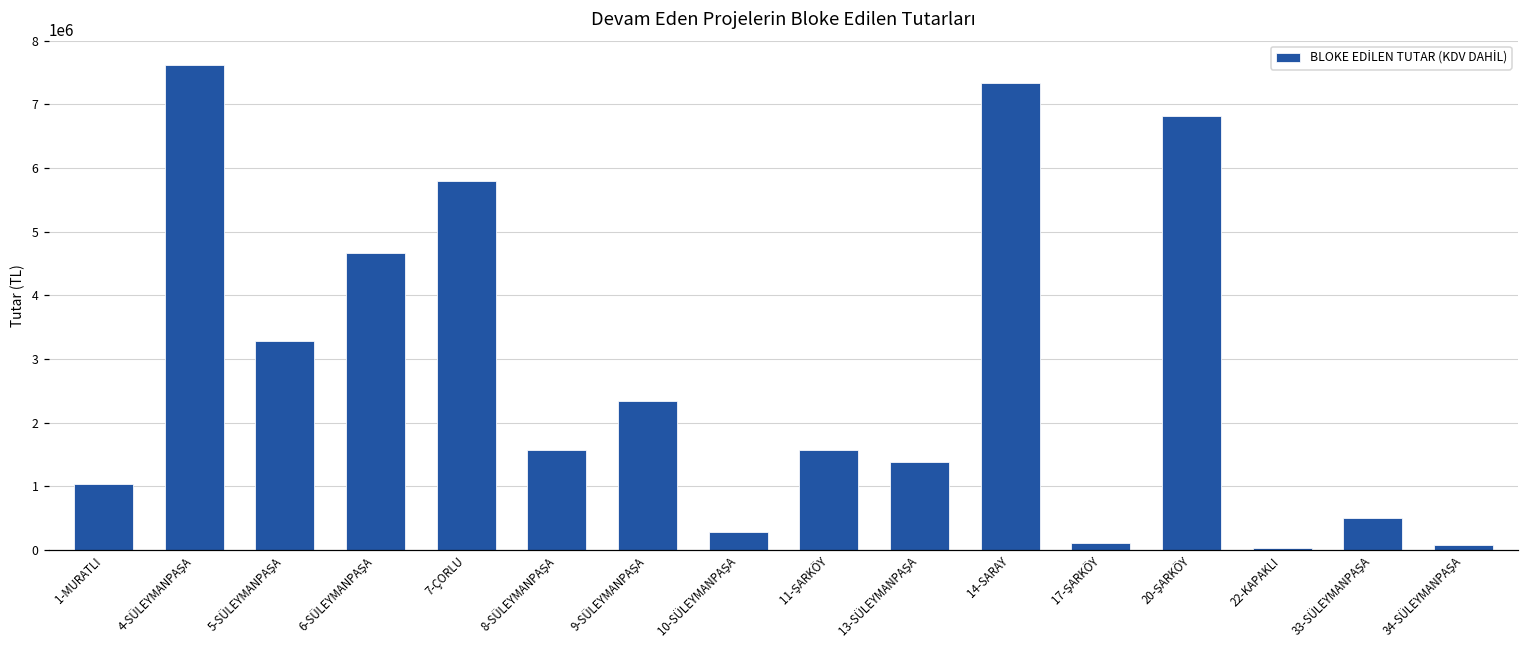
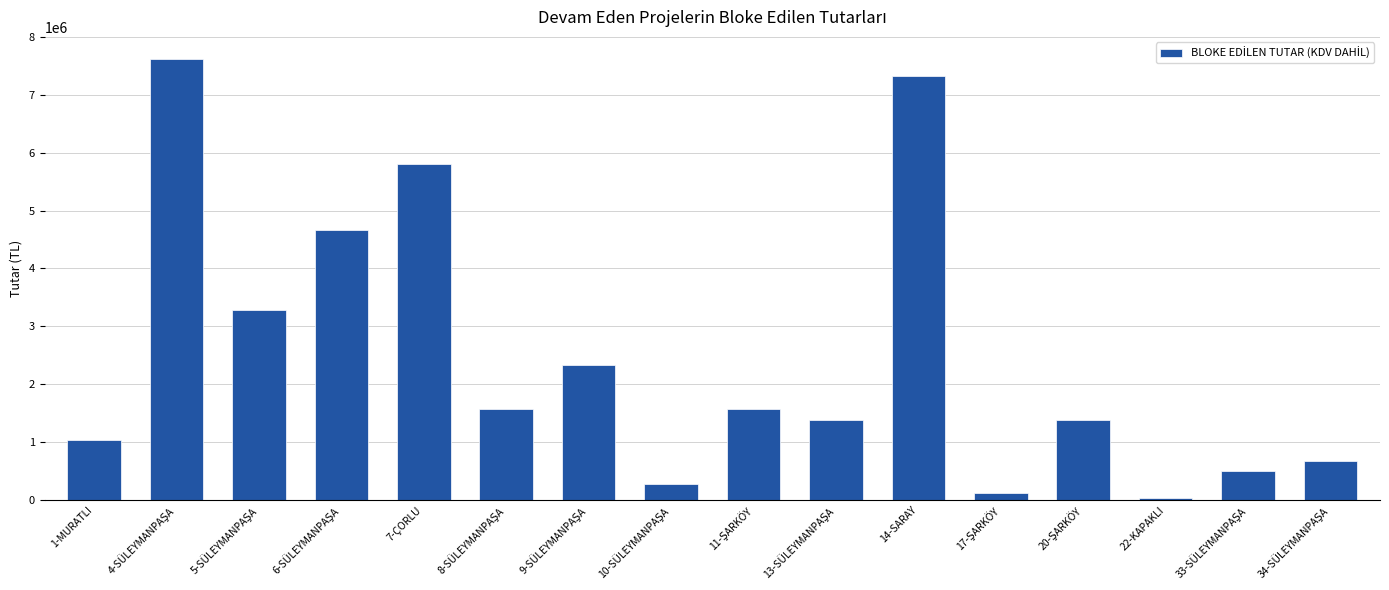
  {
    "1-MURATLI": 1000000,
    "4-SÜLEYMANPAŞA": 7600000,
    "5-SÜLEYMANPAŞA": 3300000,
    "6-SÜLEYMANPAŞA": 4700000,
    "7-ÇORLU": 5800000,
    "8-SÜLEYMANPAŞA": 1600000,
    "9-SÜLEYMANPAŞA": 2300000,
    "10-SÜLEYMANPAŞA": 300000,
    "11-ŞARKÖY": 1600000,
    "13-SÜLEYMANPAŞA": 1400000,
    "14-SARAY": 7300000,
    "17-ŞARKÖY": 100000,
-   "20-ŞARKÖY": 6800000,
+   "20-ŞARKÖY": 1400000,
    "33-SÜLEYMANPAŞA": 500000,
-   "34-SÜLEYMANPAŞA": 100000
+   "34-SÜLEYMANPAŞA": 700000
  }
